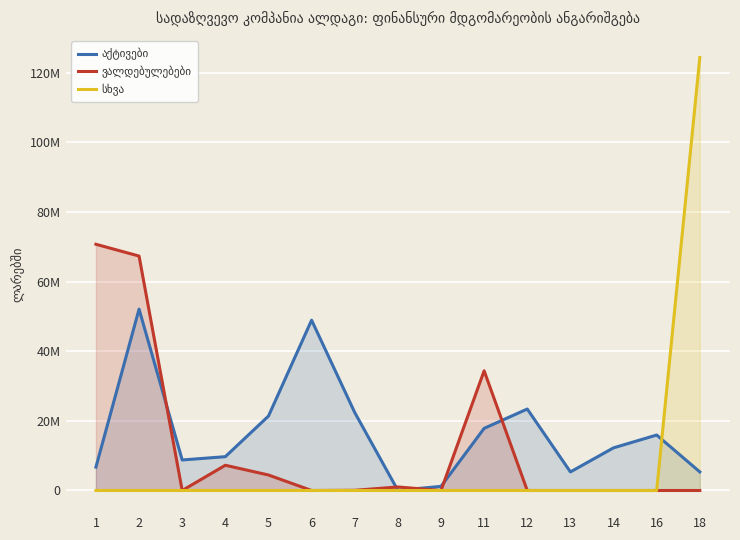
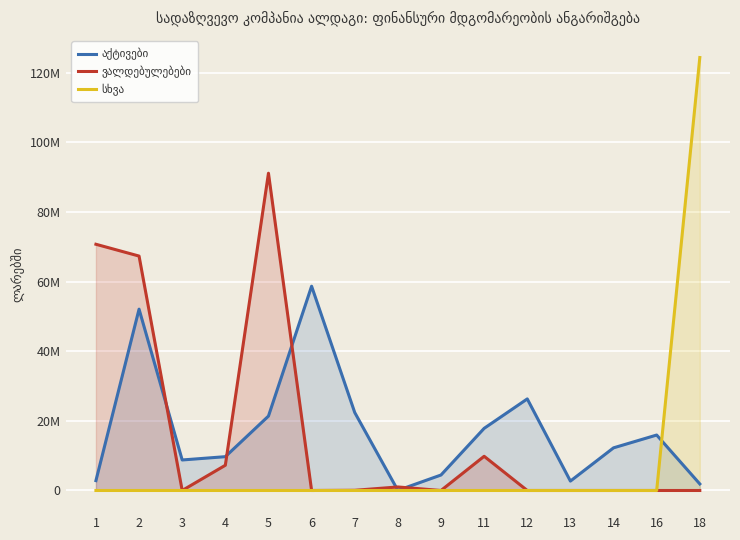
  {
    "აქტივები": {
-     "1": 7000000,
+     "1": 3000000,
      "2": 52000000,
      "3": 9000000,
      "4": 10000000,
      "5": 21000000,
-     "6": 49000000,
+     "6": 59000000,
      "7": 22000000,
-     "9": 1000000,
+     "9": 4000000,
      "11": 18000000,
-     "12": 23000000,
-     "13": 5000000,
+     "12": 26000000,
+     "13": 3000000,
      "14": 12000000,
      "16": 16000000,
-     "18": 5000000
+     "18": 2000000
    },
    "ვალდებულებები": {
      "1": 71000000,
      "2": 67000000,
      "4": 7000000,
-     "5": 4000000,
+     "5": 91000000,
      "8": 1000000,
-     "11": 34000000,
+     "11": 10000000,
      "18": 0
    },
    "სხვა": {
      "1": 0,
      "2": 0,
      "4": 0,
      "5": 0,
      "11": 0,
      "18": 124000000
    }
  }
